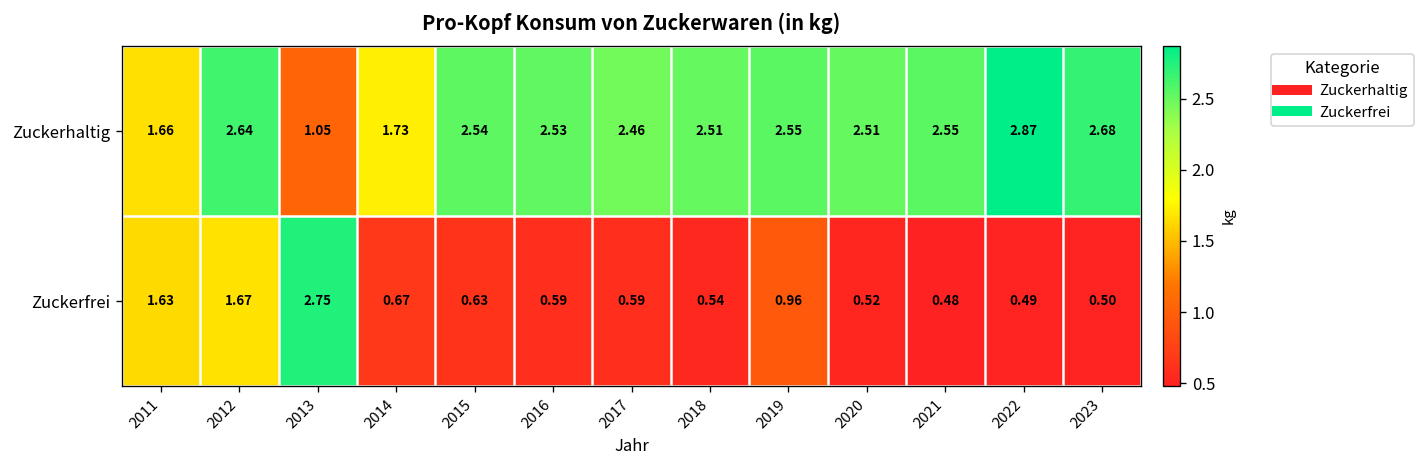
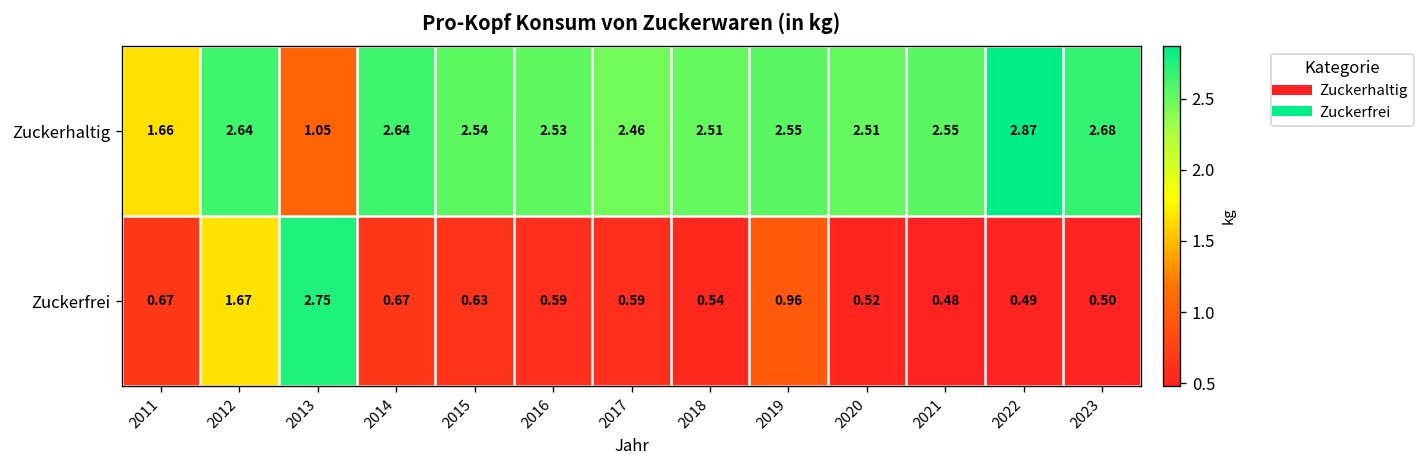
  {
    "Zuckerhaltig": {
      "2011": 1.66,
      "2012": 2.64,
      "2013": 1.05,
-     "2014": 1.73,
+     "2014": 2.64,
      "2015": 2.54,
      "2016": 2.53,
      "2017": 2.46,
      "2018": 2.51,
      "2019": 2.55,
      "2020": 2.51,
      "2021": 2.55,
      "2022": 2.87,
      "2023": 2.68
    },
    "Zuckerfrei": {
-     "2011": 1.63,
+     "2011": 0.67,
      "2012": 1.67,
      "2013": 2.75,
      "2014": 0.67,
      "2015": 0.63,
      "2016": 0.59,
      "2017": 0.59,
      "2018": 0.54,
      "2019": 0.96,
      "2020": 0.52,
      "2021": 0.48,
      "2022": 0.49,
      "2023": 0.50
    }
  }
